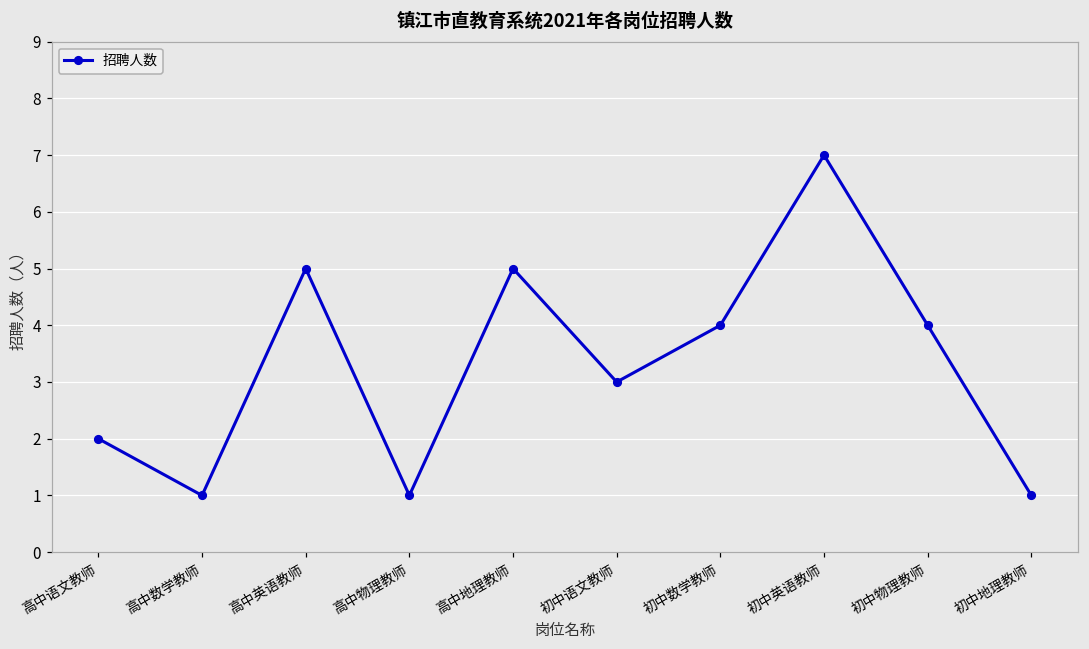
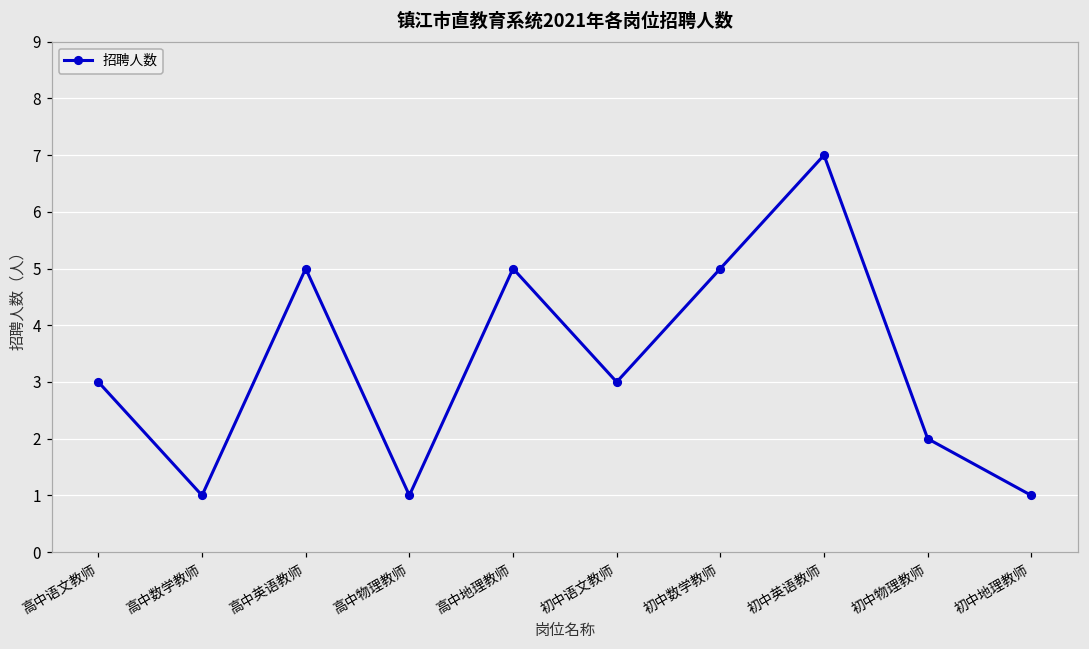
  {
-   "高中语文教师": 2,
+   "高中语文教师": 3,
    "高中数学教师": 1,
    "高中英语教师": 5,
    "高中物理教师": 1,
    "高中地理教师": 5,
    "初中语文教师": 3,
-   "初中数学教师": 4,
+   "初中数学教师": 5,
    "初中英语教师": 7,
-   "初中物理教师": 4,
+   "初中物理教师": 2,
    "初中地理教师": 1
  }
